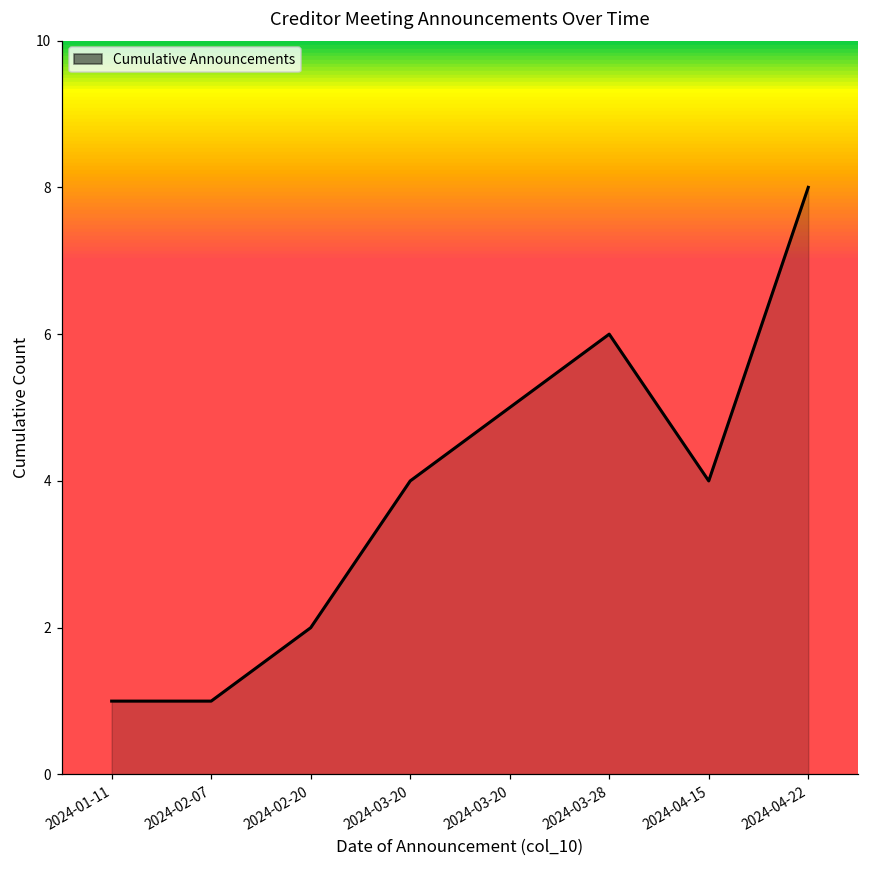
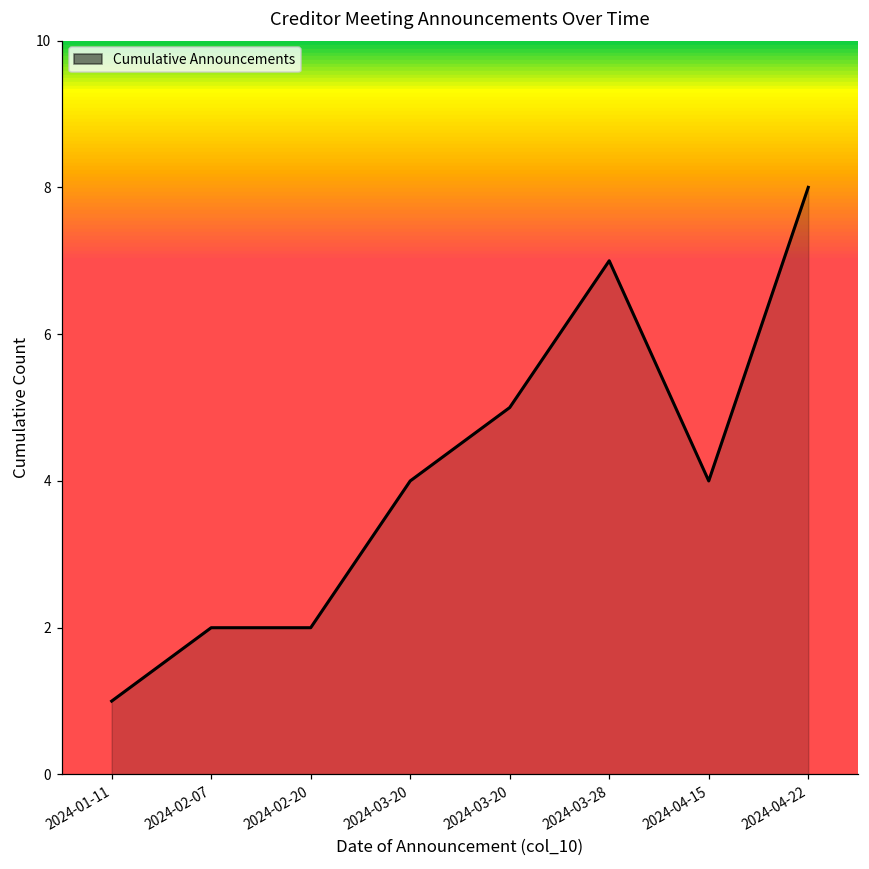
  {
    "2024-01-11": 1,
-   "2024-02-07": 1,
+   "2024-02-07": 2,
    "2024-02-20": 2,
-   "2024-03-28": 6,
+   "2024-03-28": 7,
    "2024-04-15": 4,
    "2024-04-22": 8
  }
